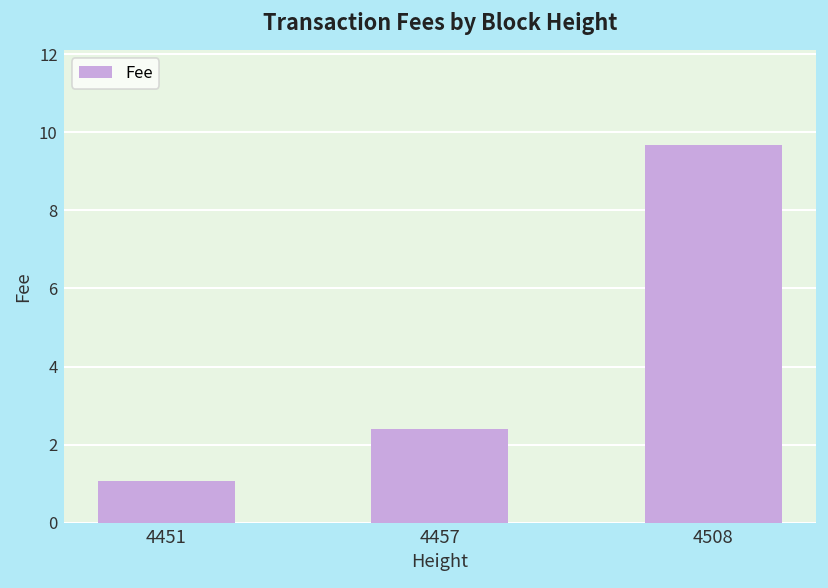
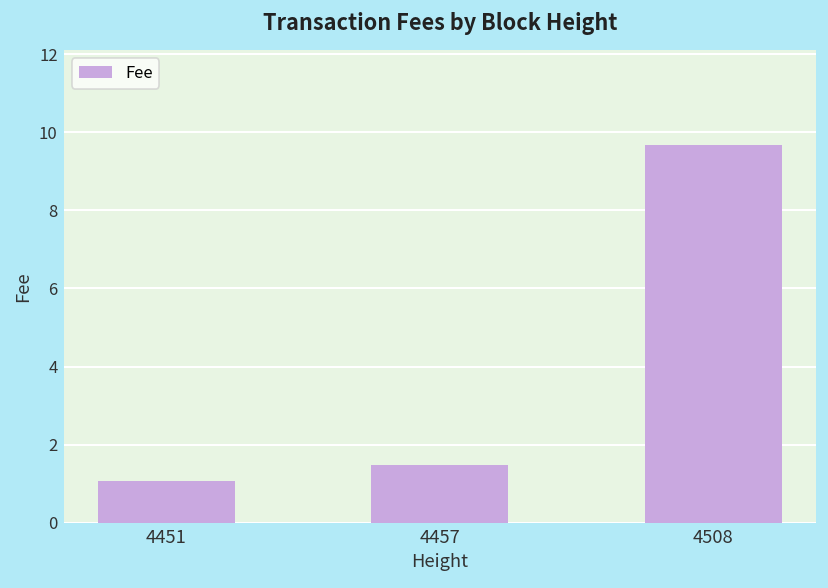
  {
    "4451": 1.1,
-   "4457": 2.4,
+   "4457": 1.5,
    "4508": 9.7
  }
